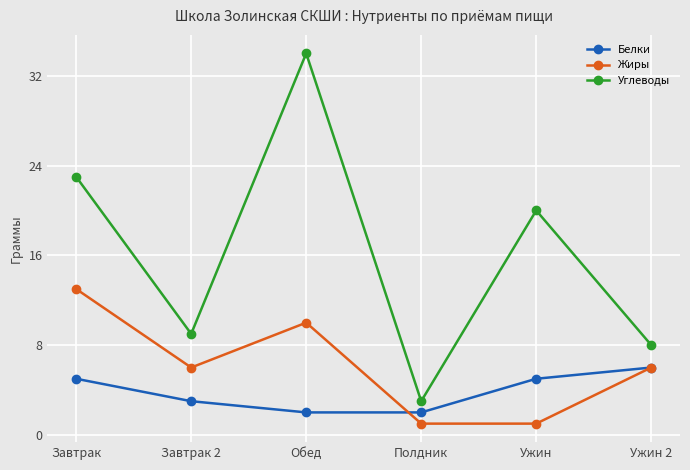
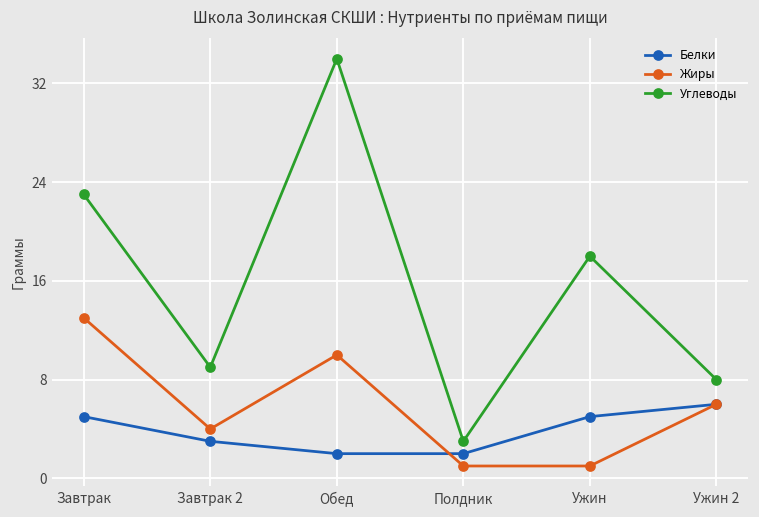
  {
    "Белки": {
      "Завтрак": 5,
      "Завтрак 2": 3,
      "Обед": 2,
      "Полдник": 2,
      "Ужин": 5
    },
    "Жиры": {
      "Завтрак": 13,
-     "Завтрак 2": 6,
+     "Завтрак 2": 4,
      "Обед": 10,
      "Полдник": 1,
      "Ужин": 1
    },
    "Углеводы": {
      "Завтрак": 23,
      "Завтрак 2": 9,
      "Обед": 34,
      "Полдник": 3,
-     "Ужин": 20,
+     "Ужин": 18,
      "Ужин 2": 8
    }
  }
